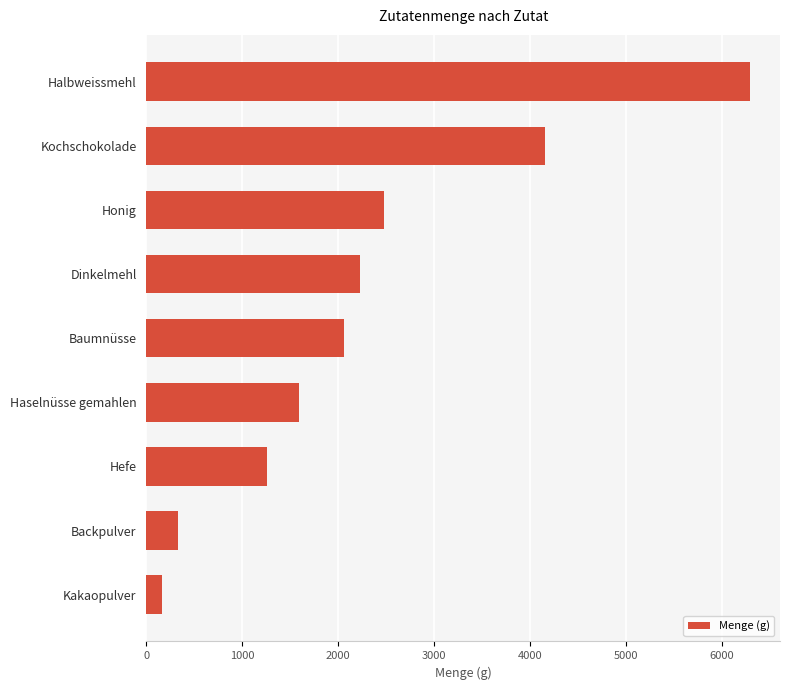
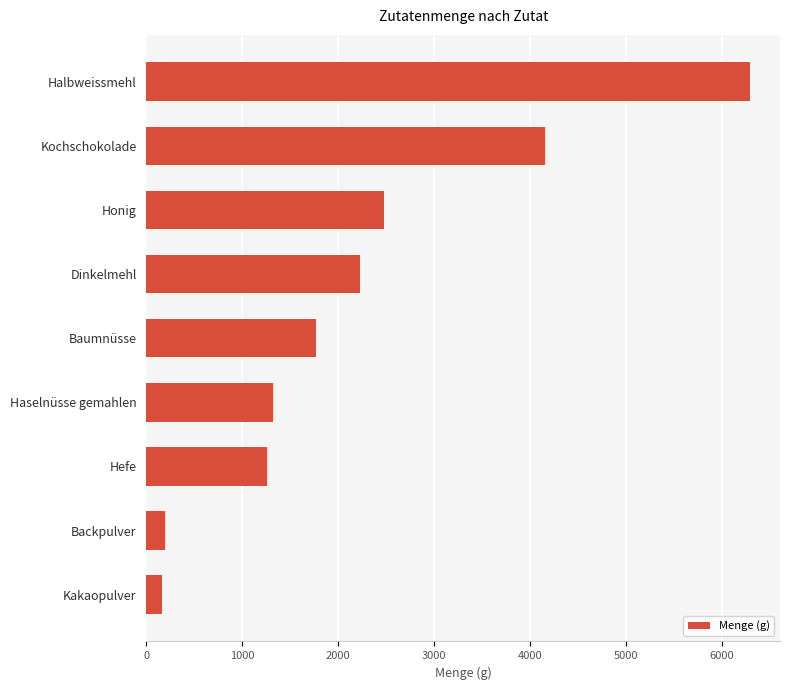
  {
    "Halbweissmehl": 6300,
    "Kochschokolade": 4200,
    "Honig": 2500,
    "Dinkelmehl": 2200,
-   "Baumnüsse": 2100,
-   "Haselnüsse gemahlen": 1600,
+   "Baumnüsse": 1800,
+   "Haselnüsse gemahlen": 1300,
    "Hefe": 1300,
-   "Backpulver": 300,
+   "Backpulver": 200,
    "Kakaopulver": 200
  }
